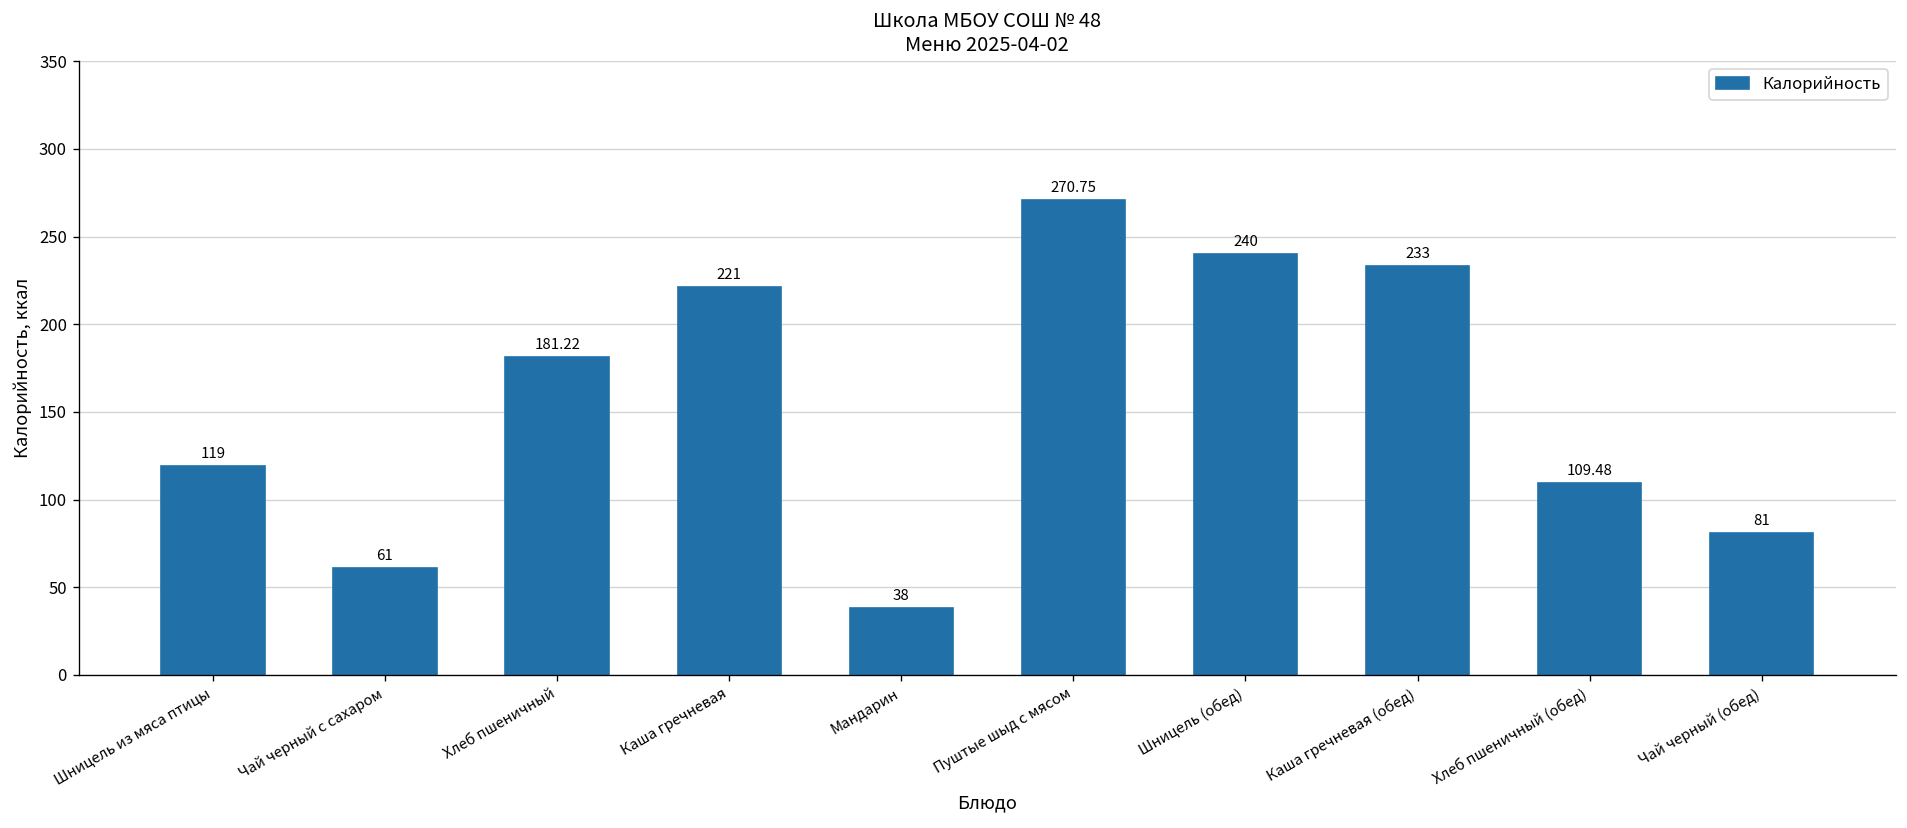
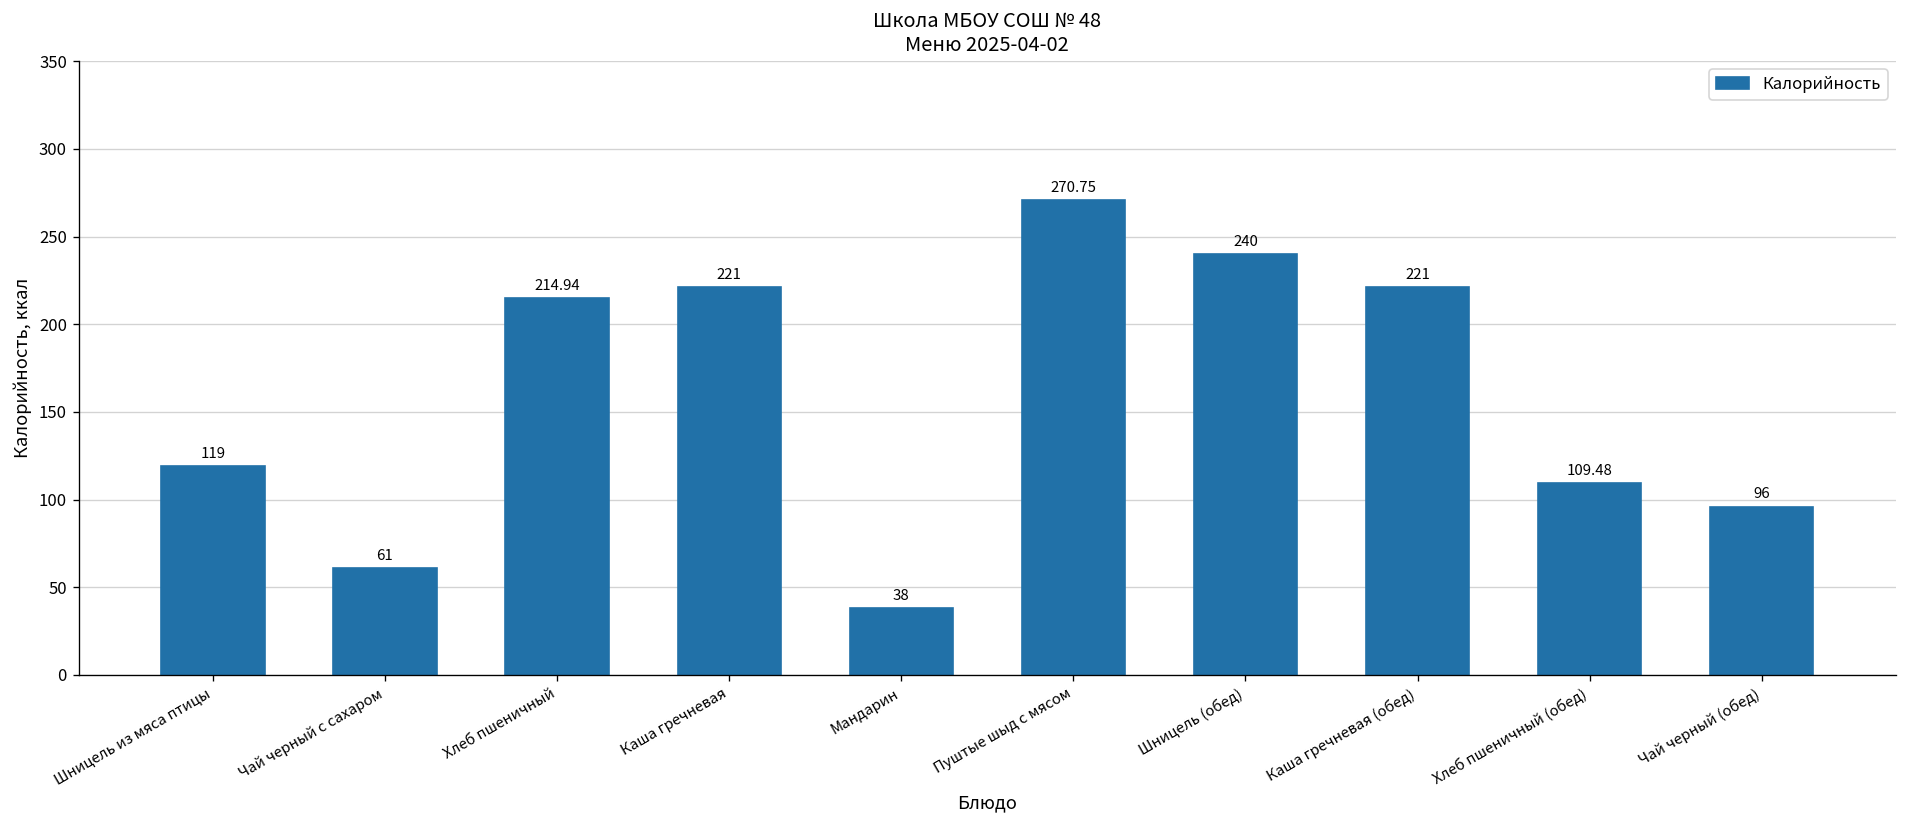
  {
    "Шницель из мяса птицы": 119,
    "Чай черный с сахаром": 61,
-   "Хлеб пшеничный": 181.22,
+   "Хлеб пшеничный": 214.94,
    "Каша гречневая": 221,
    "Мандарин": 38,
    "Пуштые шыд с мясом": 270.75,
    "Шницель (обед)": 240,
-   "Каша гречневая (обед)": 233,
+   "Каша гречневая (обед)": 221,
    "Хлеб пшеничный (обед)": 109.48,
-   "Чай черный (обед)": 81
+   "Чай черный (обед)": 96
  }
